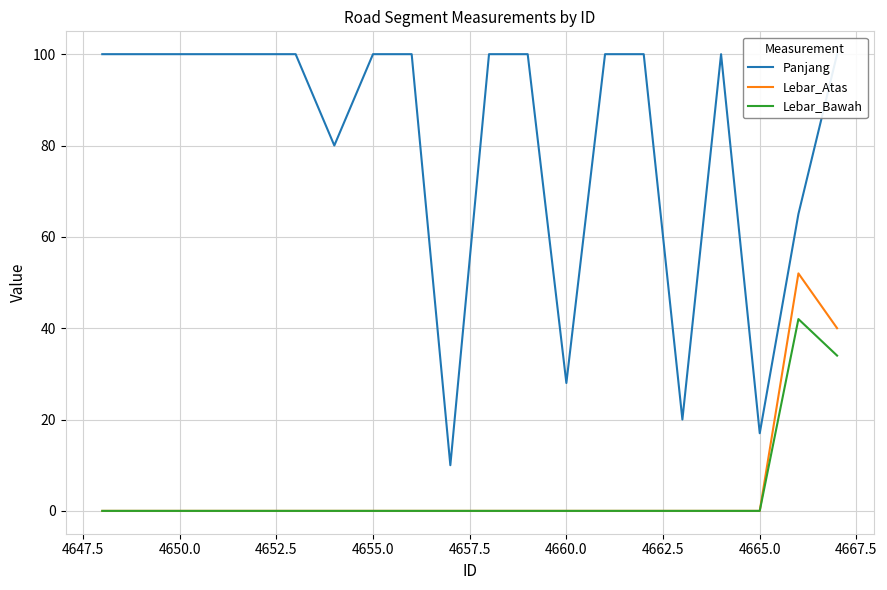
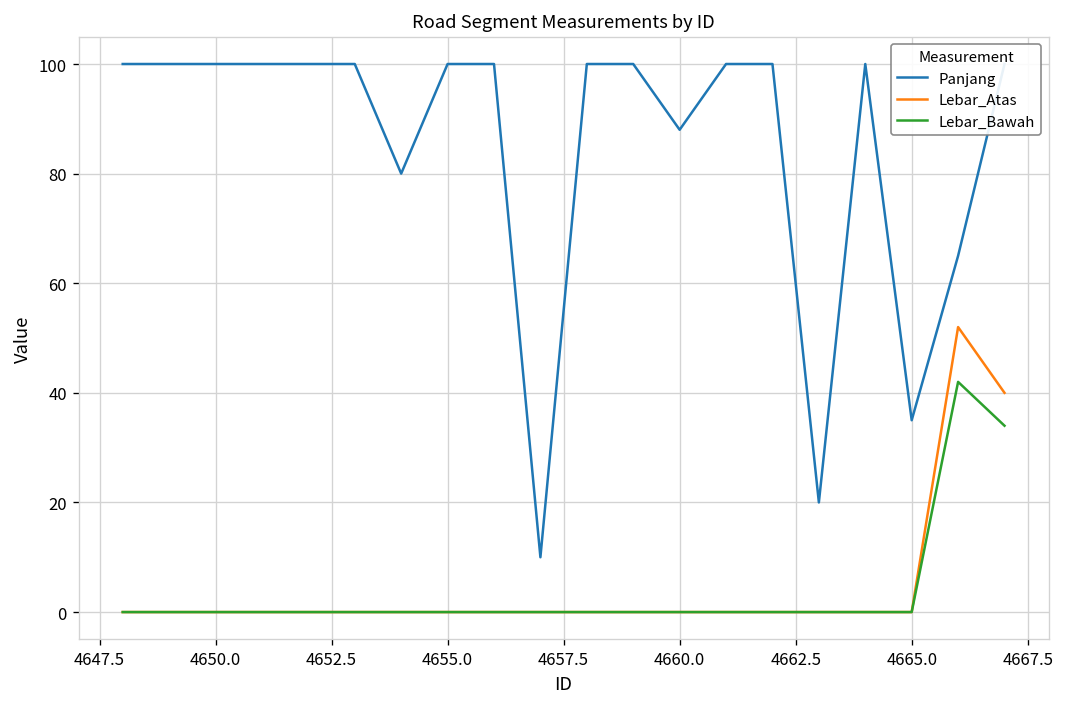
  {
    "Panjang": {
      "4650.0": 100,
      "4655.0": 100,
-     "4660.0": 28,
-     "4665.0": 17
+     "4660.0": 88,
+     "4665.0": 35
    }
  }
